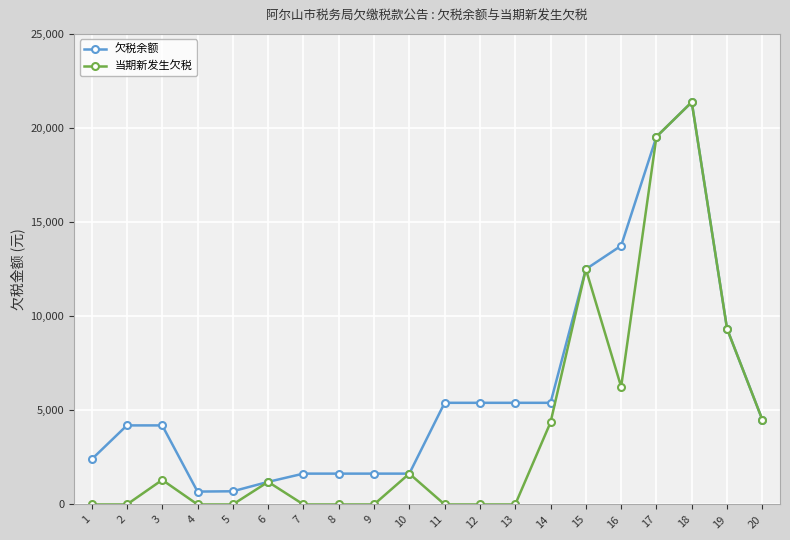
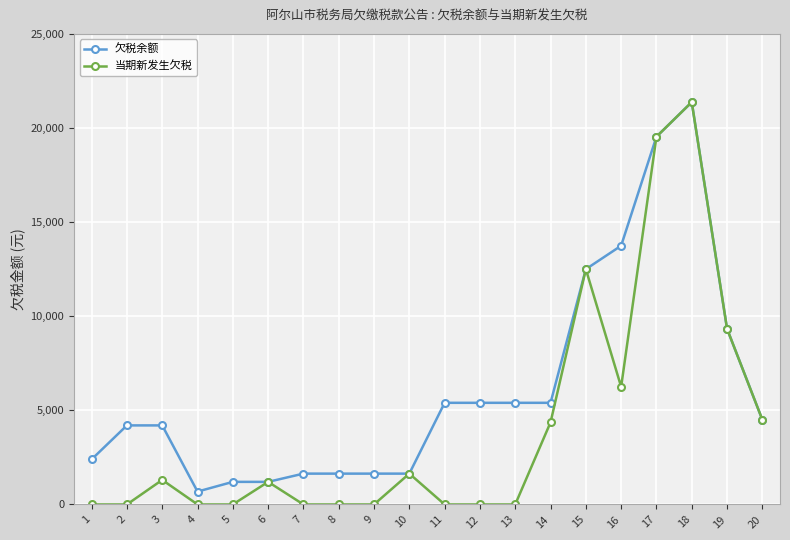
  {
    "欠税余额": {
      "1": "2,400",
      "2": "4,200",
      "3": "4,200",
      "4": "700",
-     "5": "700",
+     "5": "1,200",
      "7": "1,600",
      "8": "1,600",
      "9": "1,600",
      "11": "5,400",
      "12": "5,400",
      "13": "5,400",
      "14": "5,400",
      "16": "13,700"
    },
    "当期新发生欠税": {
      "1": "0",
      "2": "0",
      "3": "1,300",
      "4": "0",
      "5": "0",
      "7": "0",
      "8": "0",
      "9": "0",
      "11": "0",
      "12": "0",
      "13": "0",
      "14": "4,400",
      "16": "6,300"
    }
  }
